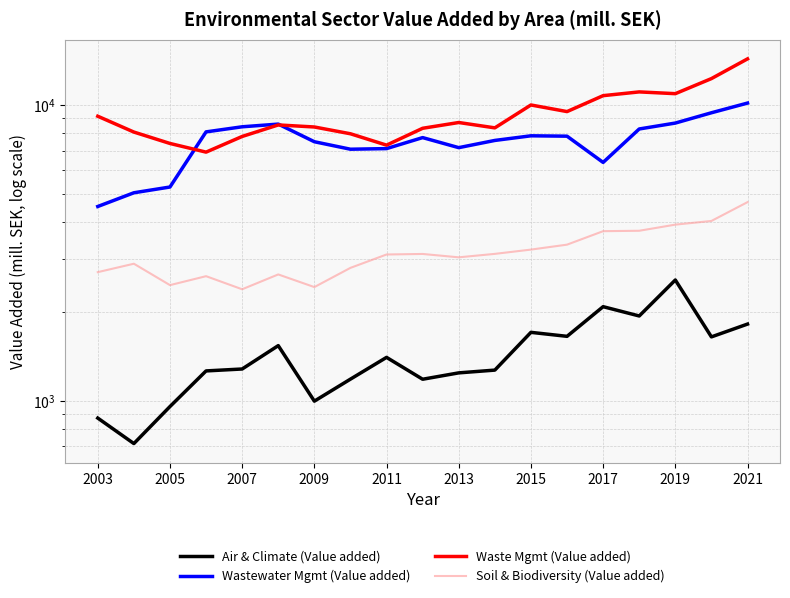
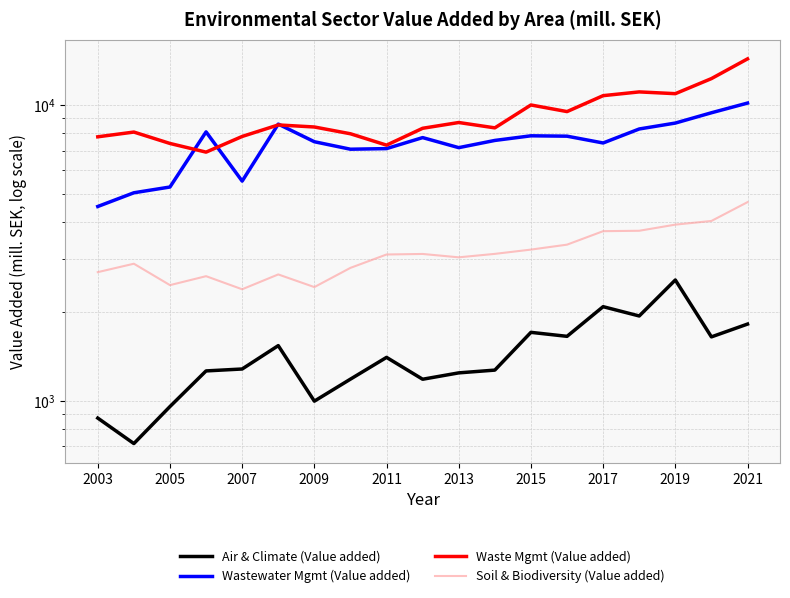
  {
    "Air & Climate (Value added)": {
      "2003": 870,
      "2005": 960,
      "2007": 1280,
      "2009": 1000,
      "2011": 1400,
      "2013": 1240,
      "2015": 1700,
      "2017": 2100,
      "2019": 2600,
      "2021": 1800
    },
    "Wastewater Mgmt (Value added)": {
      "2003": 4500,
      "2005": 5300,
-     "2007": 8400,
+     "2007": 5500,
      "2009": 7500,
      "2011": 7100,
      "2013": 7200,
      "2015": 7800,
-     "2017": 6400,
+     "2017": 7400,
      "2019": 8700,
      "2021": 10100
    },
    "Waste Mgmt (Value added)": {
-     "2003": 9100,
+     "2003": 7800,
      "2005": 7400,
      "2007": 7800,
      "2009": 8400,
      "2011": 7300,
      "2013": 8700,
      "2015": 10000,
      "2017": 10700,
      "2019": 10900,
      "2021": 14000
    },
    "Soil & Biodiversity (Value added)": {
      "2003": 2700,
      "2005": 2500,
      "2007": 2400,
      "2009": 2400,
      "2011": 3100,
      "2013": 3000,
      "2015": 3200,
      "2017": 3700,
      "2019": 3900,
      "2021": 4700
    }
  }
